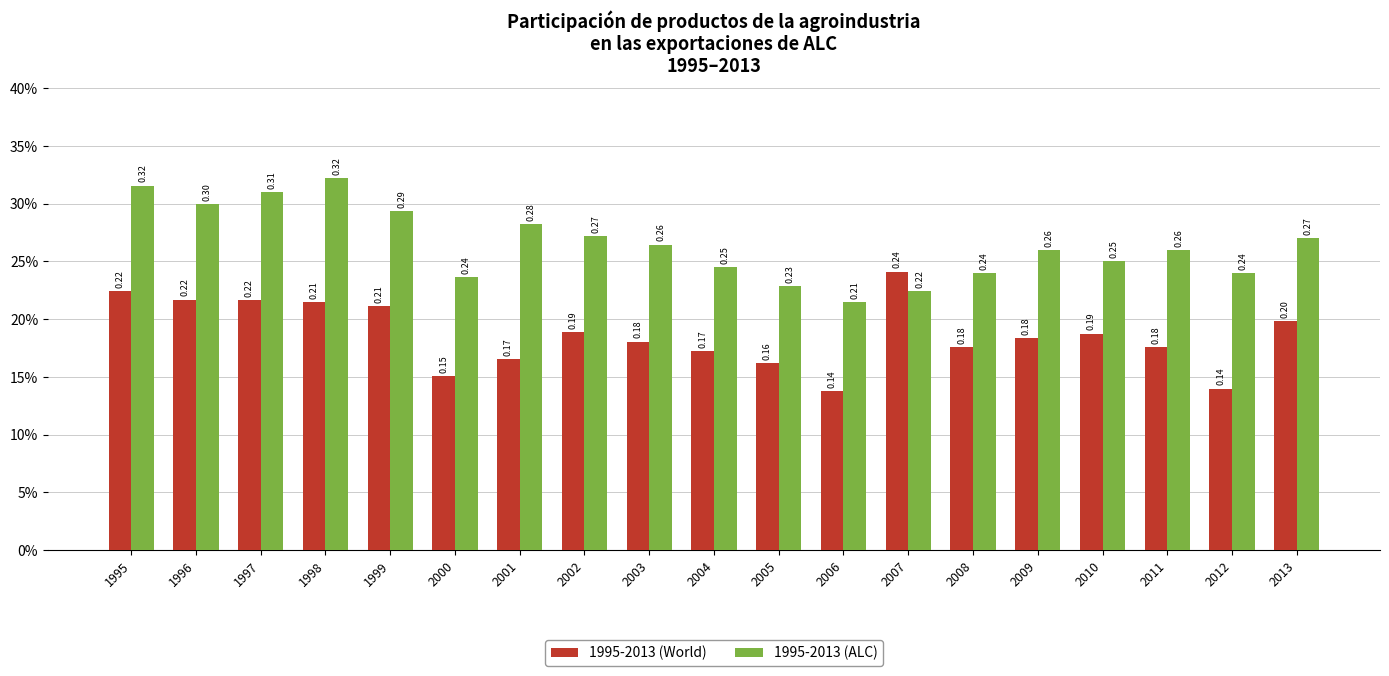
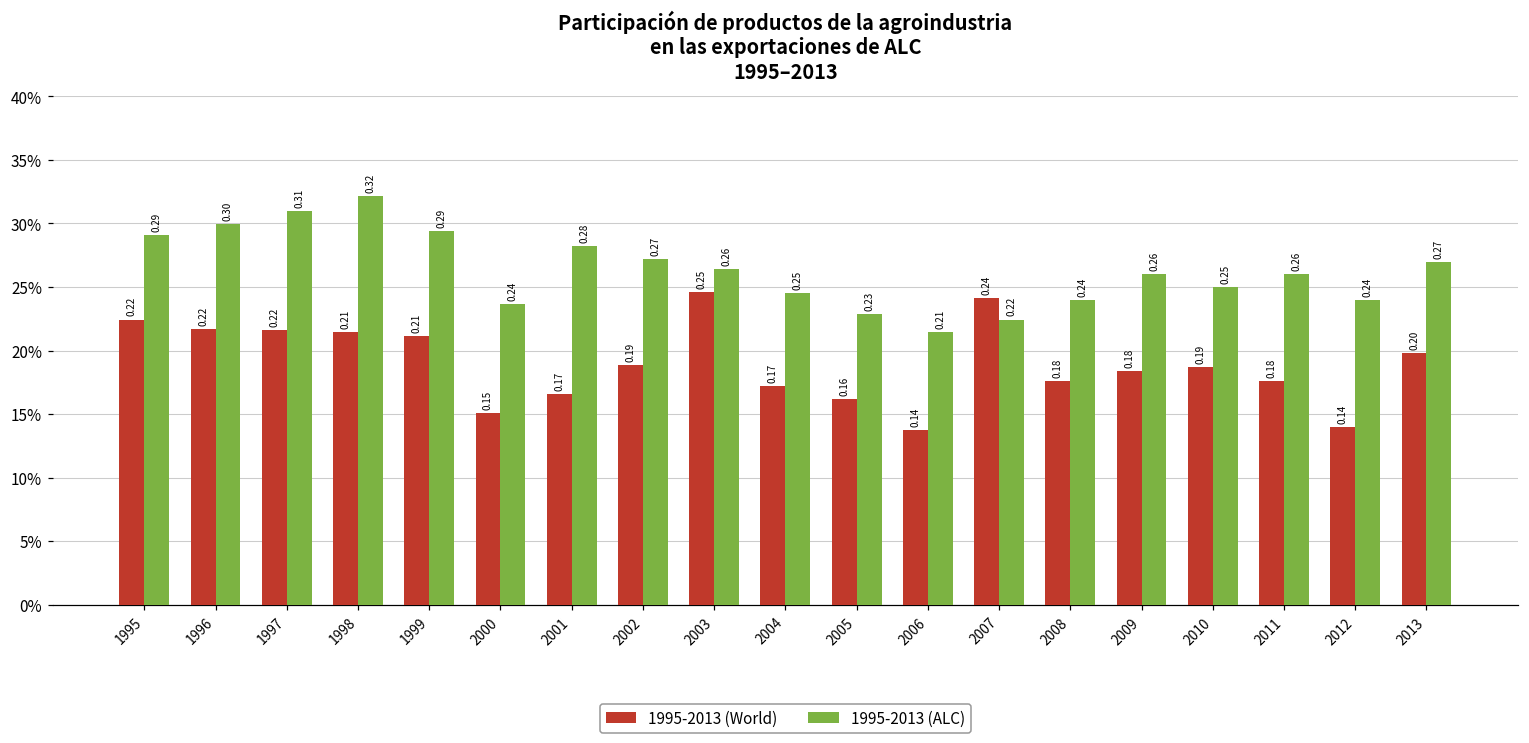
  {
    "1995-2013 (World)": {
      "1995": 0.22,
      "1996": 0.22,
      "1997": 0.22,
      "1998": 0.21,
      "1999": 0.21,
      "2000": 0.15,
      "2001": 0.17,
      "2002": 0.19,
-     "2003": 0.18,
+     "2003": 0.25,
      "2004": 0.17,
      "2005": 0.16,
      "2006": 0.14,
      "2007": 0.24,
      "2008": 0.18,
      "2009": 0.18,
      "2010": 0.19,
      "2011": 0.18,
      "2012": 0.14,
      "2013": 0.20
    },
    "1995-2013 (ALC)": {
-     "1995": 0.32,
+     "1995": 0.29,
      "1996": 0.30,
      "1997": 0.31,
      "1998": 0.32,
      "1999": 0.29,
      "2000": 0.24,
      "2001": 0.28,
      "2002": 0.27,
      "2003": 0.26,
      "2004": 0.25,
      "2005": 0.23,
      "2006": 0.21,
      "2007": 0.22,
      "2008": 0.24,
      "2009": 0.26,
      "2010": 0.25,
      "2011": 0.26,
      "2012": 0.24,
      "2013": 0.27
    }
  }
